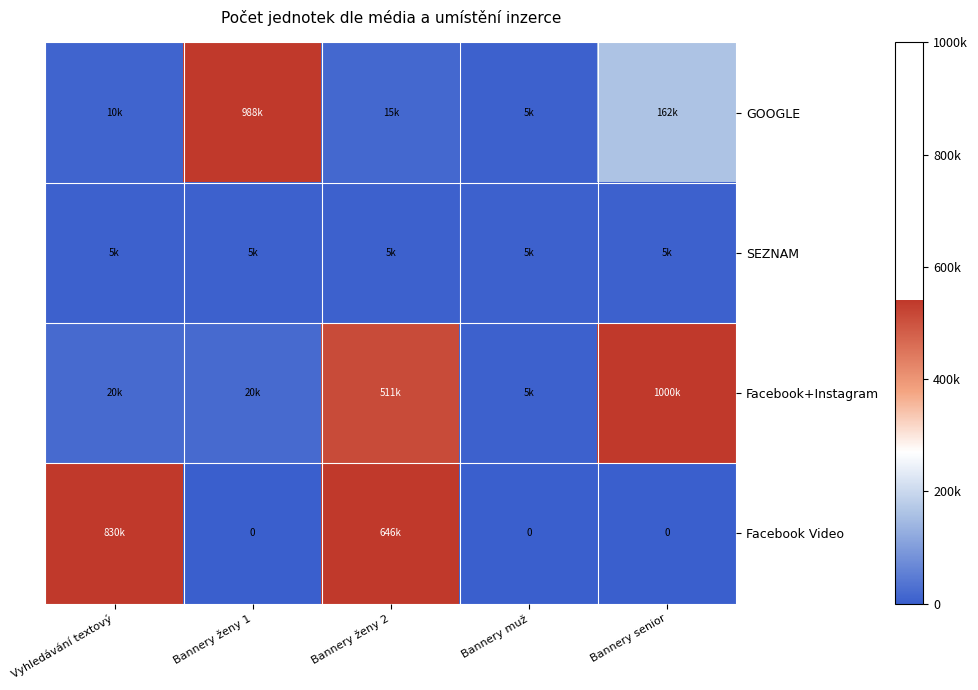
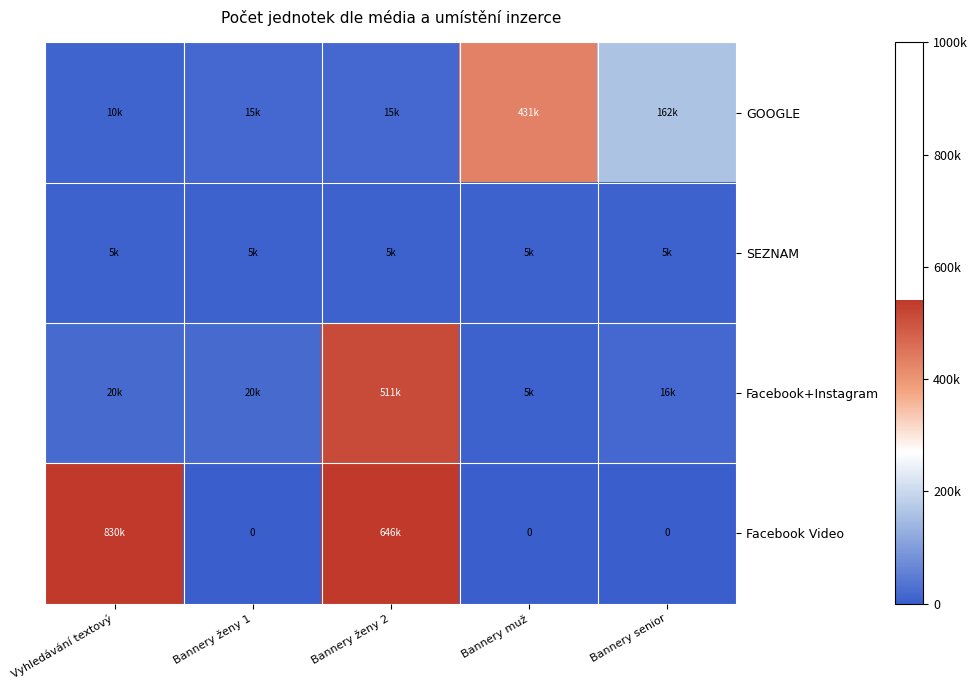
  {
    "GOOGLE": {
      "Vyhledávání textový": "10k",
-     "Bannery ženy 1": "988k",
+     "Bannery ženy 1": "15k",
      "Bannery ženy 2": "15k",
-     "Bannery muž": "5k",
+     "Bannery muž": "431k",
      "Bannery senior": "162k"
    },
    "SEZNAM": {
      "Vyhledávání textový": "5k",
      "Bannery ženy 1": "5k",
      "Bannery ženy 2": "5k",
      "Bannery muž": "5k",
      "Bannery senior": "5k"
    },
    "Facebook+Instagram": {
      "Vyhledávání textový": "20k",
      "Bannery ženy 1": "20k",
      "Bannery ženy 2": "511k",
      "Bannery muž": "5k",
-     "Bannery senior": "1000k"
+     "Bannery senior": "16k"
    },
    "Facebook Video": {
      "Vyhledávání textový": "830k",
      "Bannery ženy 1": "0",
      "Bannery ženy 2": "646k",
      "Bannery muž": "0",
      "Bannery senior": "0"
    }
  }
